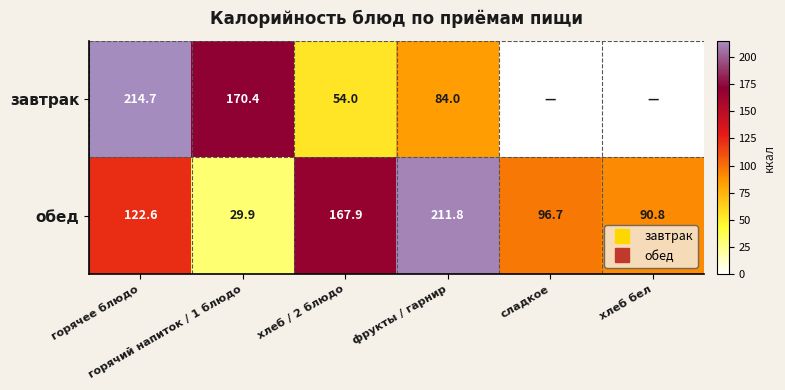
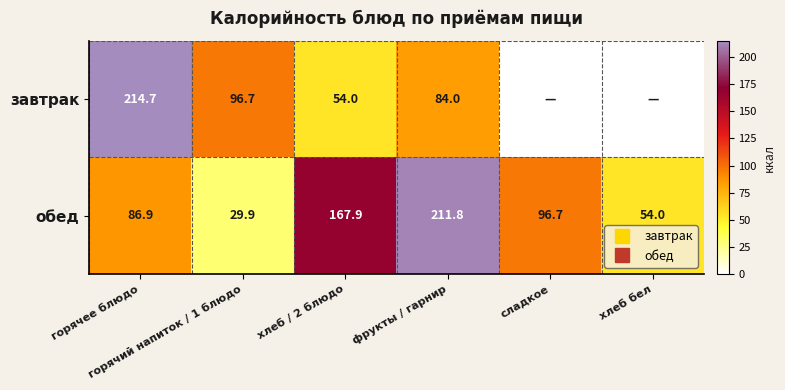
  {
    "завтрак": {
      "горячее блюдо": 214.7,
-     "горячий напиток / 1 блюдо": 170.4,
+     "горячий напиток / 1 блюдо": 96.7,
      "хлеб / 2 блюдо": 54.0,
      "фрукты / гарнир": 84.0
    },
    "обед": {
-     "горячее блюдо": 122.6,
+     "горячее блюдо": 86.9,
      "горячий напиток / 1 блюдо": 29.9,
      "хлеб / 2 блюдо": 167.9,
      "фрукты / гарнир": 211.8,
      "сладкое": 96.7,
-     "хлеб бел": 90.8
+     "хлеб бел": 54.0
    }
  }
